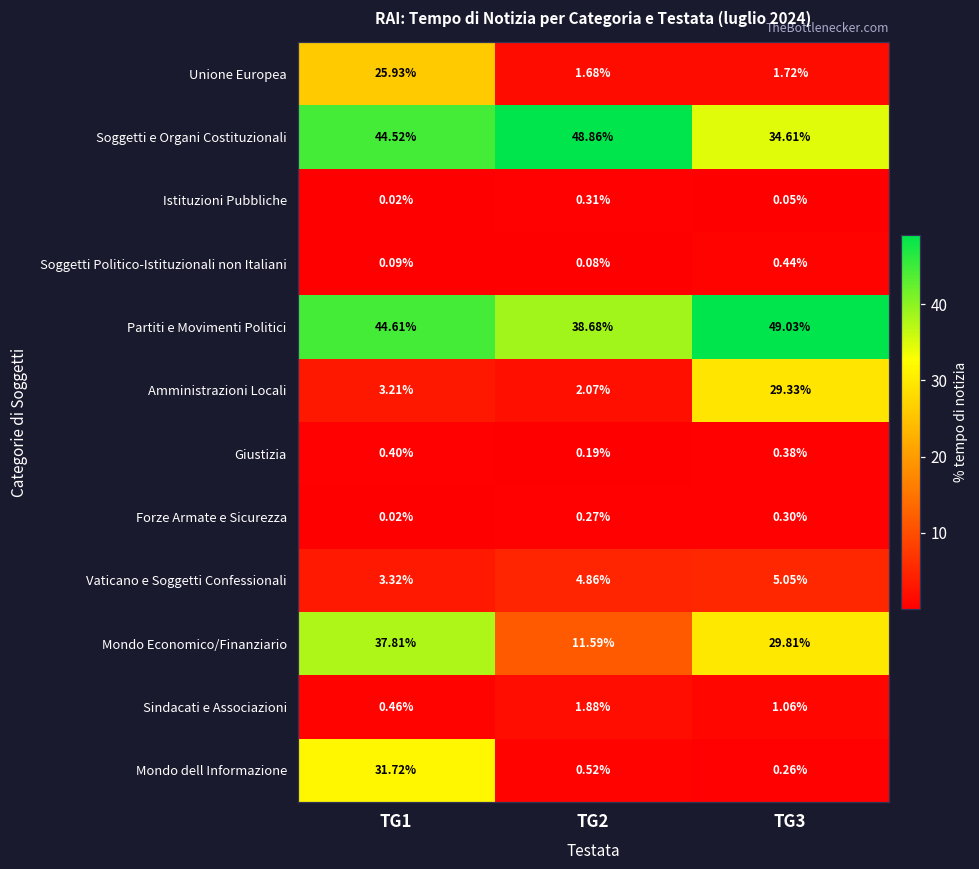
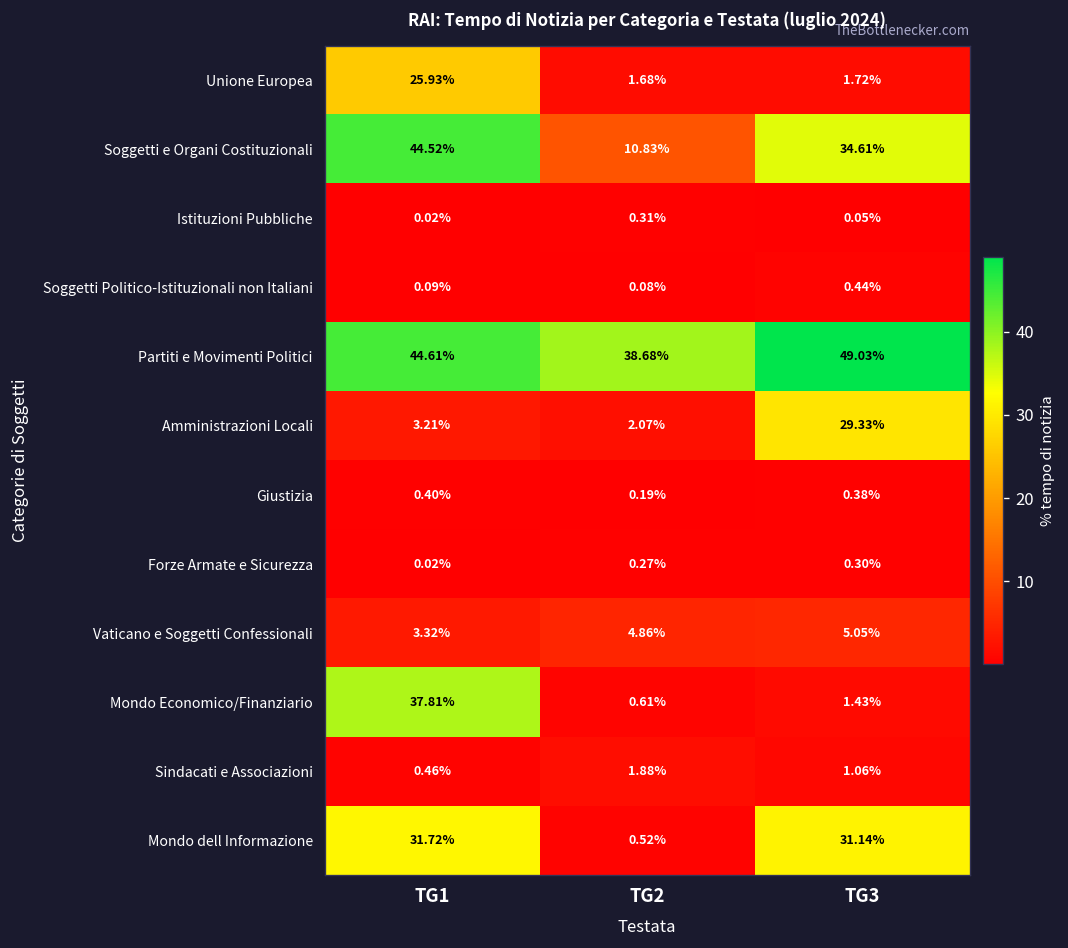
  {
    "Unione Europea": {
      "TG1": "25.93%",
      "TG2": "1.68%",
      "TG3": "1.72%"
    },
    "Soggetti e Organi Costituzionali": {
      "TG1": "44.52%",
-     "TG2": "48.86%",
+     "TG2": "10.83%",
      "TG3": "34.61%"
    },
    "Istituzioni Pubbliche": {
      "TG1": "0.02%",
      "TG2": "0.31%",
      "TG3": "0.05%"
    },
    "Soggetti Politico-Istituzionali non Italiani": {
      "TG1": "0.09%",
      "TG2": "0.08%",
      "TG3": "0.44%"
    },
    "Partiti e Movimenti Politici": {
      "TG1": "44.61%",
      "TG2": "38.68%",
      "TG3": "49.03%"
    },
    "Amministrazioni Locali": {
      "TG1": "3.21%",
      "TG2": "2.07%",
      "TG3": "29.33%"
    },
    "Giustizia": {
      "TG1": "0.40%",
      "TG2": "0.19%",
      "TG3": "0.38%"
    },
    "Forze Armate e Sicurezza": {
      "TG1": "0.02%",
      "TG2": "0.27%",
      "TG3": "0.30%"
    },
    "Vaticano e Soggetti Confessionali": {
      "TG1": "3.32%",
      "TG2": "4.86%",
      "TG3": "5.05%"
    },
    "Mondo Economico/Finanziario": {
      "TG1": "37.81%",
-     "TG2": "11.59%",
-     "TG3": "29.81%"
+     "TG2": "0.61%",
+     "TG3": "1.43%"
    },
    "Sindacati e Associazioni": {
      "TG1": "0.46%",
      "TG2": "1.88%",
      "TG3": "1.06%"
    },
    "Mondo dell Informazione": {
      "TG1": "31.72%",
      "TG2": "0.52%",
-     "TG3": "0.26%"
+     "TG3": "31.14%"
    }
  }
